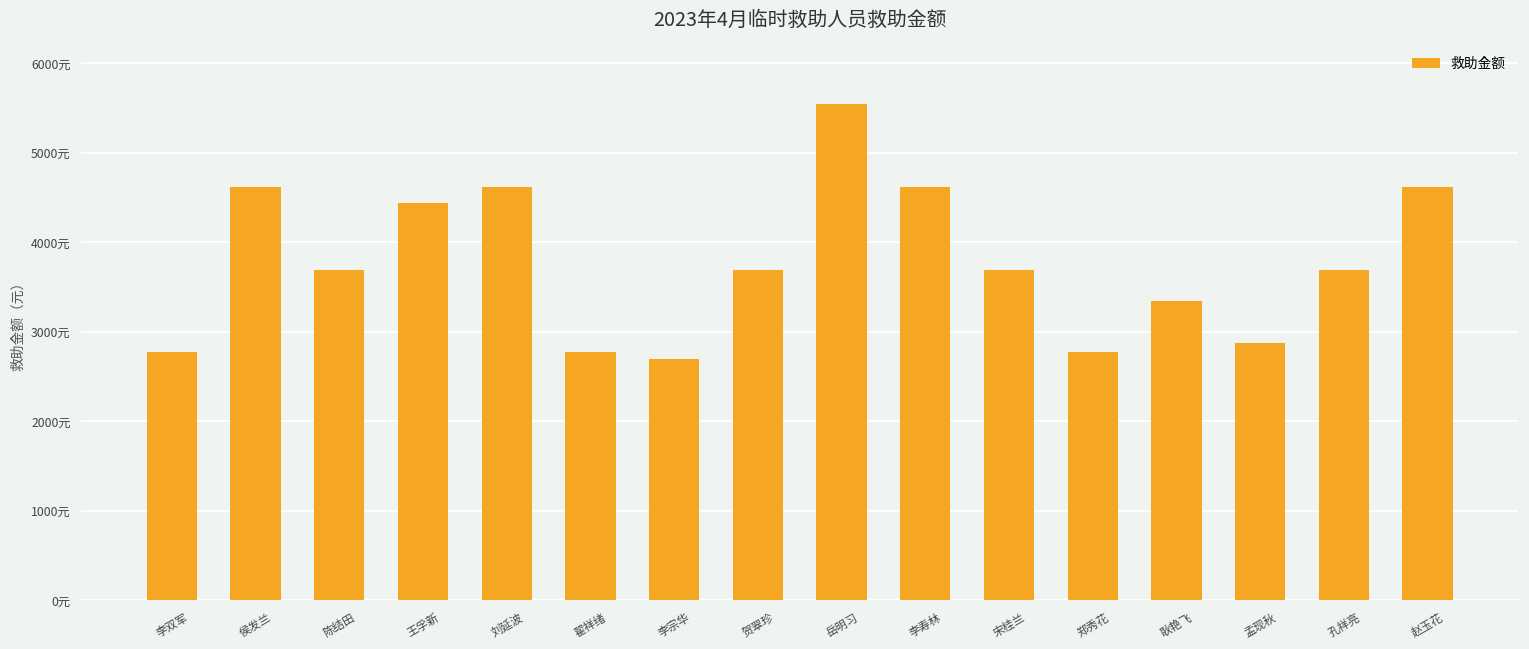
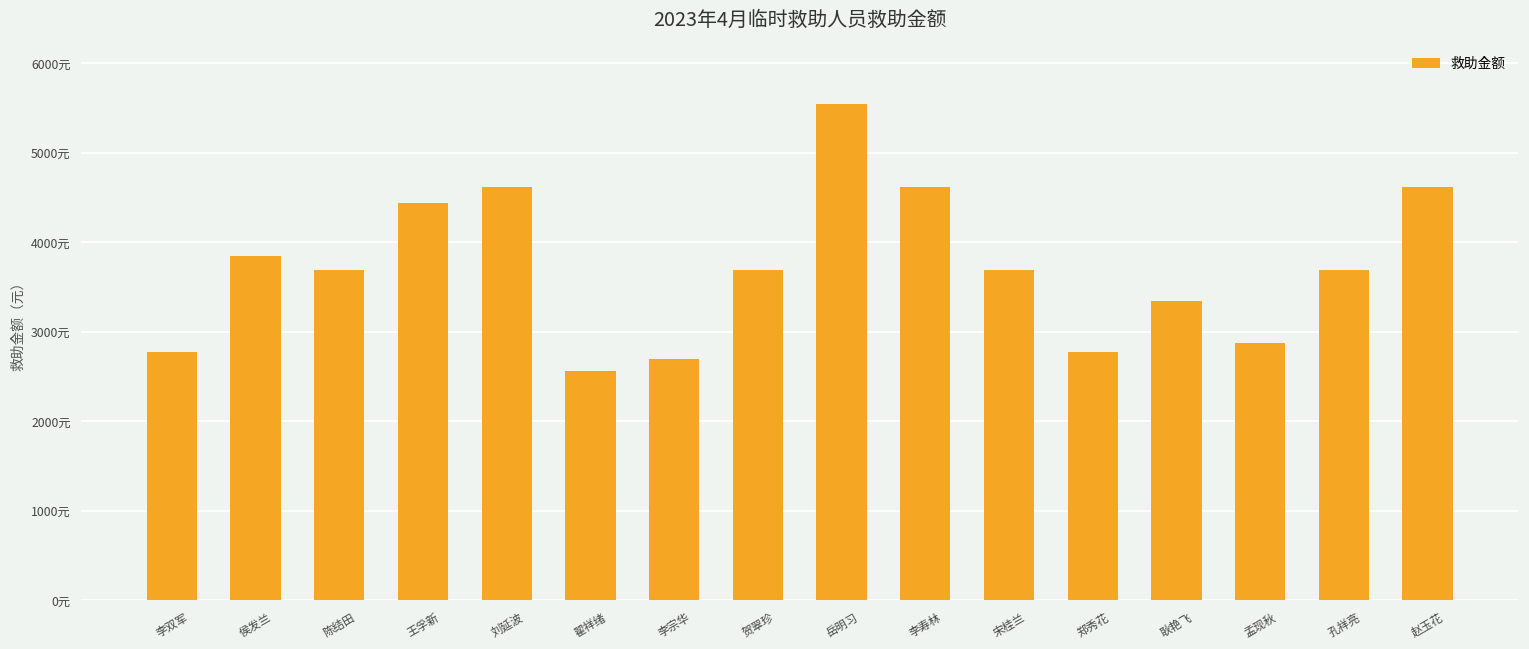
  {
    "李双军": "2800元",
-   "侯发兰": "4600元",
+   "侯发兰": "3900元",
    "陈结田": "3700元",
    "王孚新": "4400元",
    "刘延波": "4600元",
-   "翟祥绪": "2800元",
+   "翟祥绪": "2600元",
    "李宗华": "2700元",
    "贺翠珍": "3700元",
    "岳明习": "5500元",
    "李寿林": "4600元",
    "宋桂兰": "3700元",
    "郑秀花": "2800元",
    "耿艳飞": "3300元",
    "孟现秋": "2900元",
    "孔祥亮": "3700元",
    "赵玉花": "4600元"
  }
